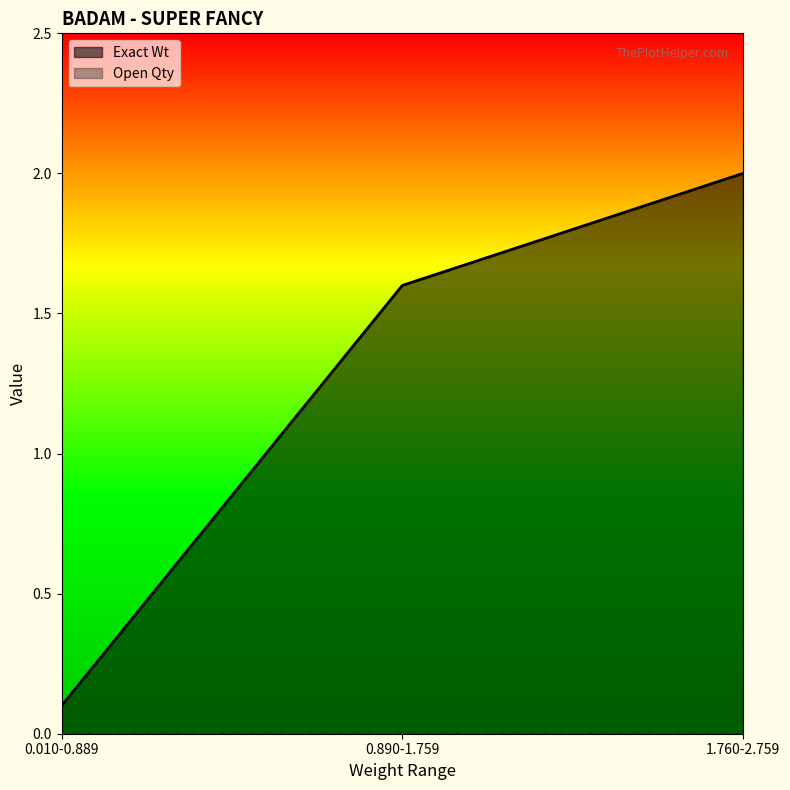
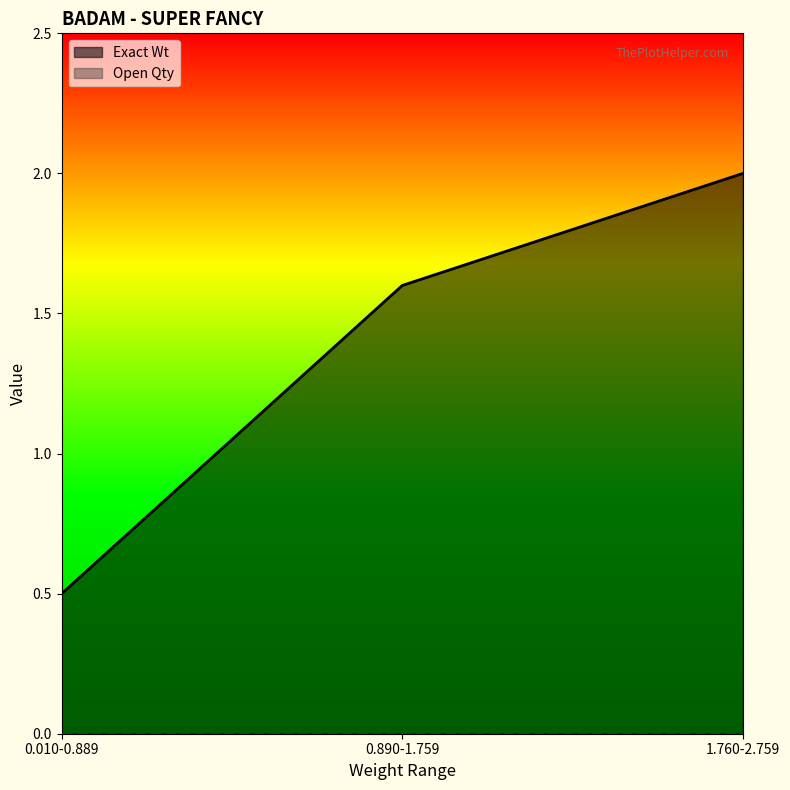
  {
    "Exact Wt": {
-     "0.010-0.889": 0.1,
+     "0.010-0.889": 0.5,
      "0.890-1.759": 1.6,
      "1.760-2.759": 2.0
    },
    "Open Qty": {
      "0.010-0.889": 0.0,
      "0.890-1.759": 0.0,
      "1.760-2.759": 0.0
    }
  }
